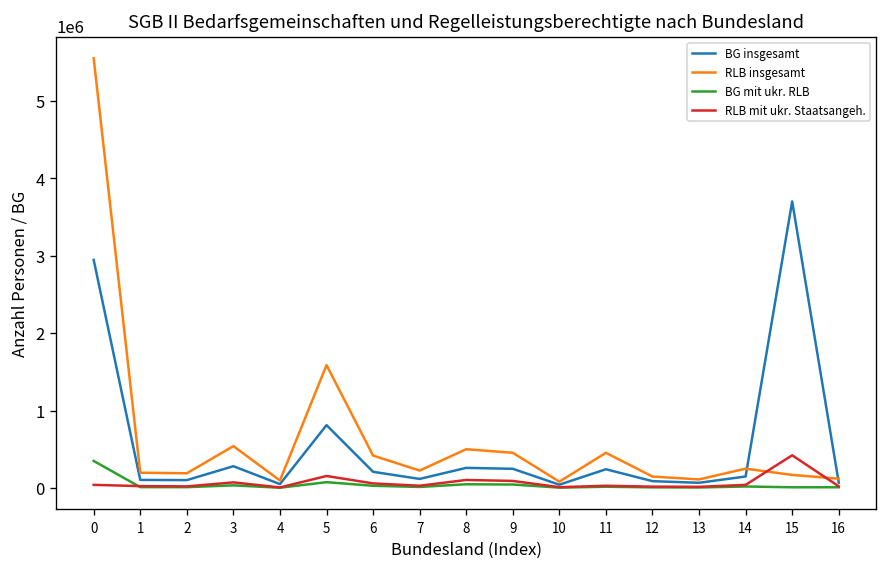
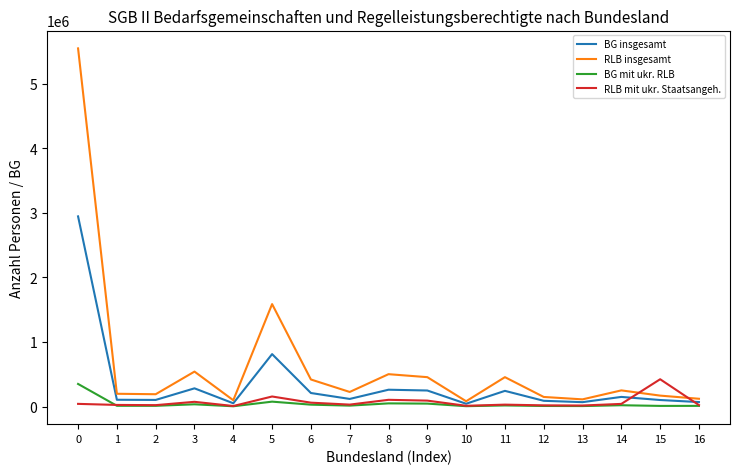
  {
    "BG insgesamt": {
      "0": 2900000,
      "1": 100000,
      "2": 100000,
      "3": 300000,
      "4": 100000,
      "5": 800000,
      "6": 200000,
      "7": 100000,
      "8": 300000,
      "9": 200000,
      "11": 200000,
      "12": 100000,
      "13": 100000,
      "14": 100000,
-     "15": 3700000,
+     "15": 100000,
      "16": 100000
    },
    "RLB insgesamt": {
      "0": 5500000,
      "1": 200000,
      "2": 200000,
      "3": 500000,
      "4": 100000,
      "5": 1600000,
      "6": 400000,
      "7": 200000,
      "8": 500000,
      "9": 500000,
      "11": 500000,
      "12": 100000,
      "13": 100000,
      "14": 200000,
      "15": 200000,
      "16": 100000
    },
    "BG mit ukr. RLB": {
      "0": 300000,
      "5": 100000,
      "8": 0,
      "9": 0,
      "15": 0
    },
    "RLB mit ukr. Staatsangeh.": {
      "0": 0,
      "5": 200000,
      "8": 100000,
      "9": 100000,
      "15": 400000
    }
  }
